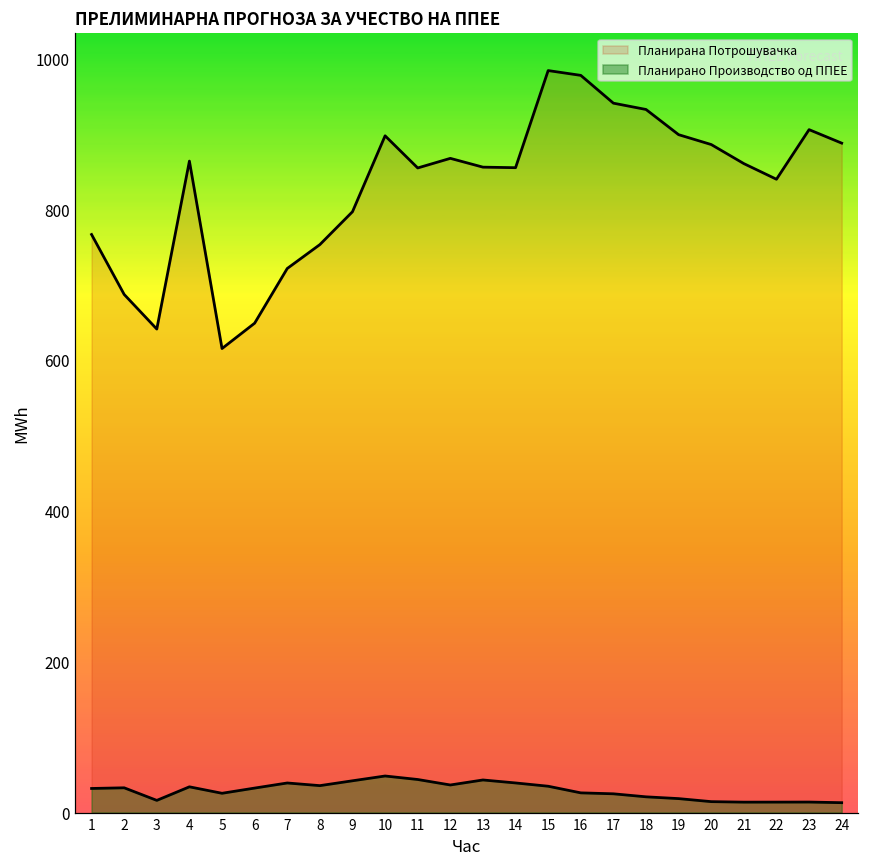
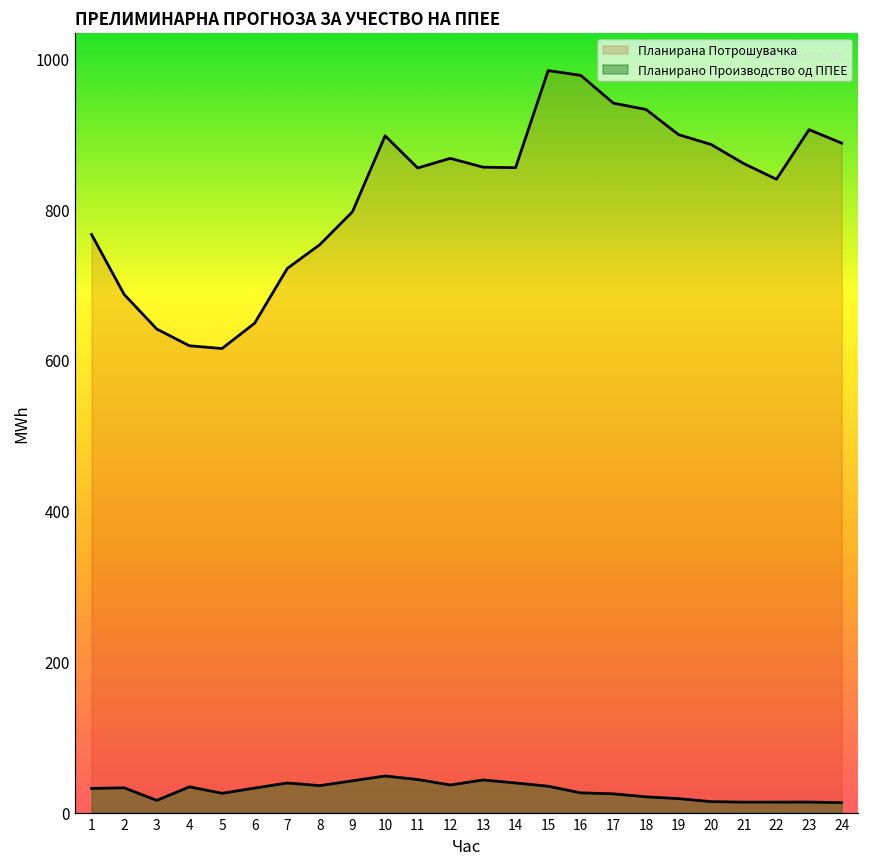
  {
    "Планирана Потрошувачка": {
      "1": 770,
      "2": 690,
      "3": 640,
-     "4": 860,
+     "4": 620,
      "5": 620,
      "6": 650,
      "7": 720,
      "8": 750,
      "9": 800,
      "10": 900,
      "11": 850,
      "12": 870,
      "13": 860,
      "14": 850,
      "15": 980,
      "16": 980,
      "17": 940,
      "18": 930,
      "19": 900,
      "20": 890,
      "21": 860,
      "22": 840,
      "23": 910,
      "24": 890
    },
    "Планирано Производство од ППЕЕ": {
      "1": 30,
      "2": 30,
      "3": 20,
      "4": 30,
      "5": 30,
      "6": 30,
      "7": 40,
      "8": 40,
      "9": 40,
      "10": 50,
      "11": 40,
      "12": 40,
      "13": 40,
      "14": 40,
      "15": 30,
      "16": 30,
      "17": 20,
      "18": 20,
      "19": 20,
      "20": 10,
      "21": 10,
      "22": 10,
      "23": 10,
      "24": 10
    }
  }
